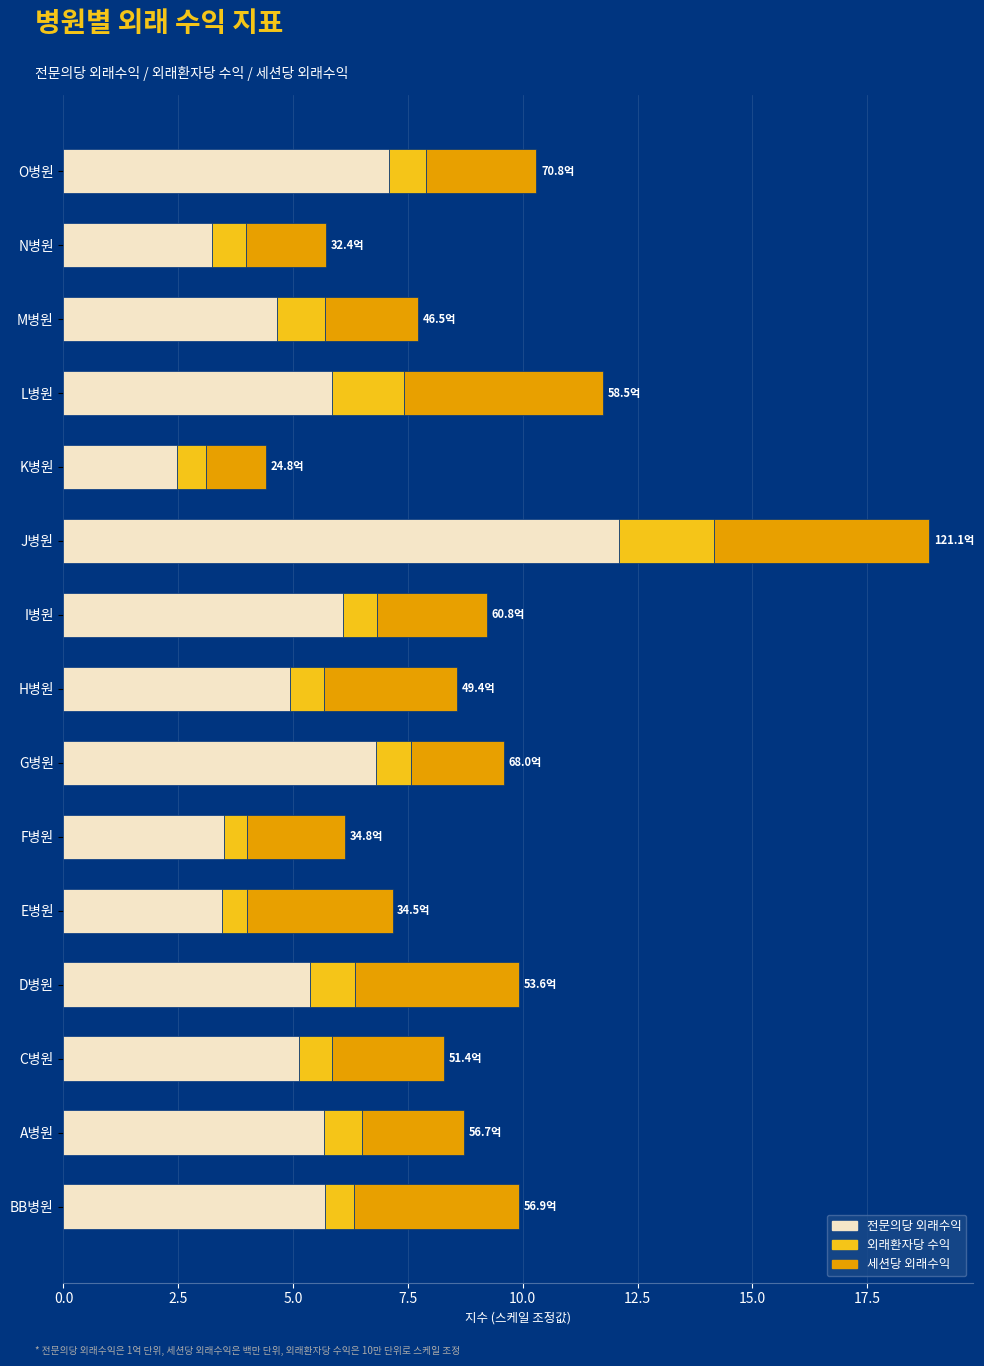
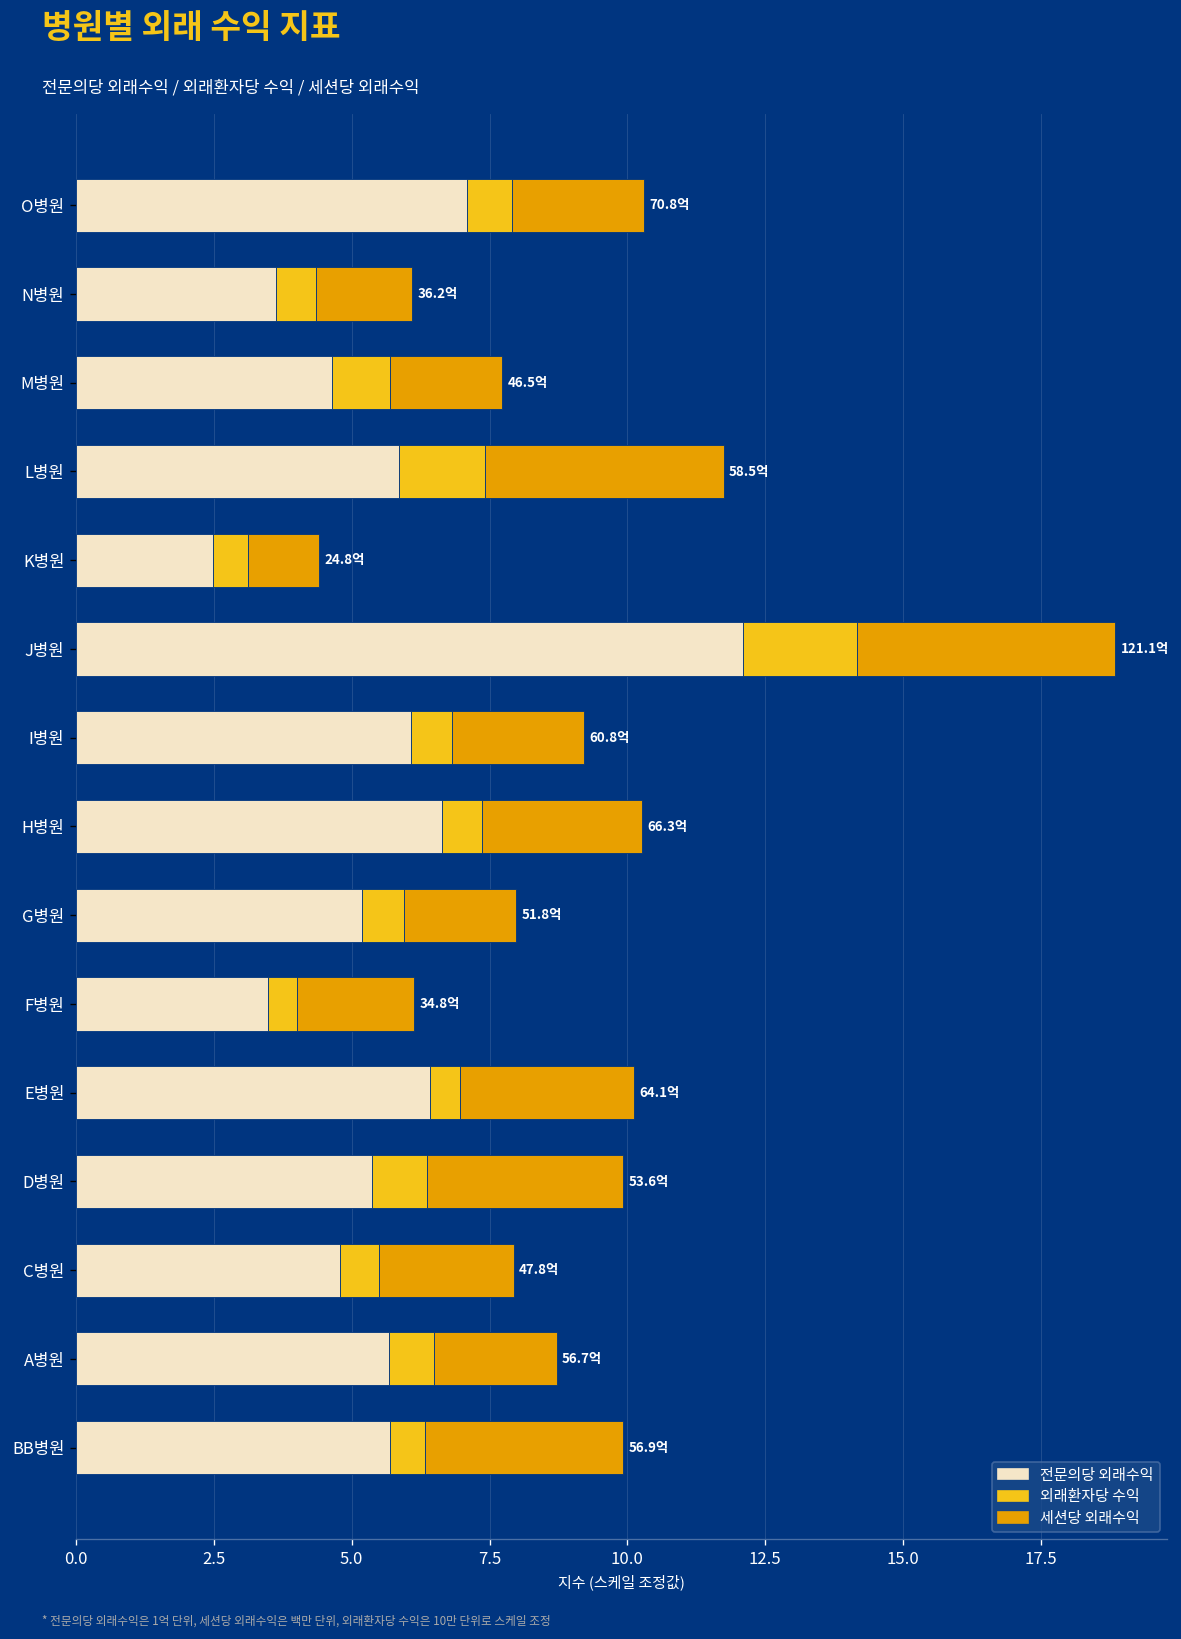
  {
    "전문의당 외래수익": {
-     "N병원": "32.4억",
-     "H병원": "49.4억",
-     "G병원": "68.0억",
-     "E병원": "34.5억",
-     "C병원": "51.4억"
+     "N병원": "36.2억",
+     "H병원": "66.3억",
+     "G병원": "51.8억",
+     "E병원": "64.1억",
+     "C병원": "47.8억"
    }
  }
